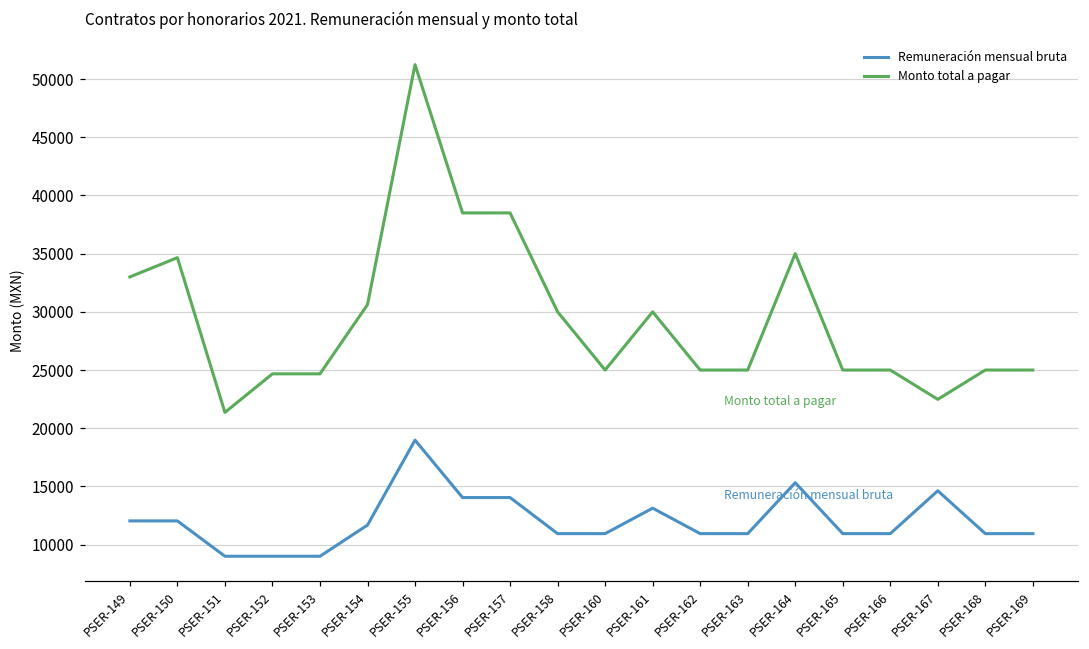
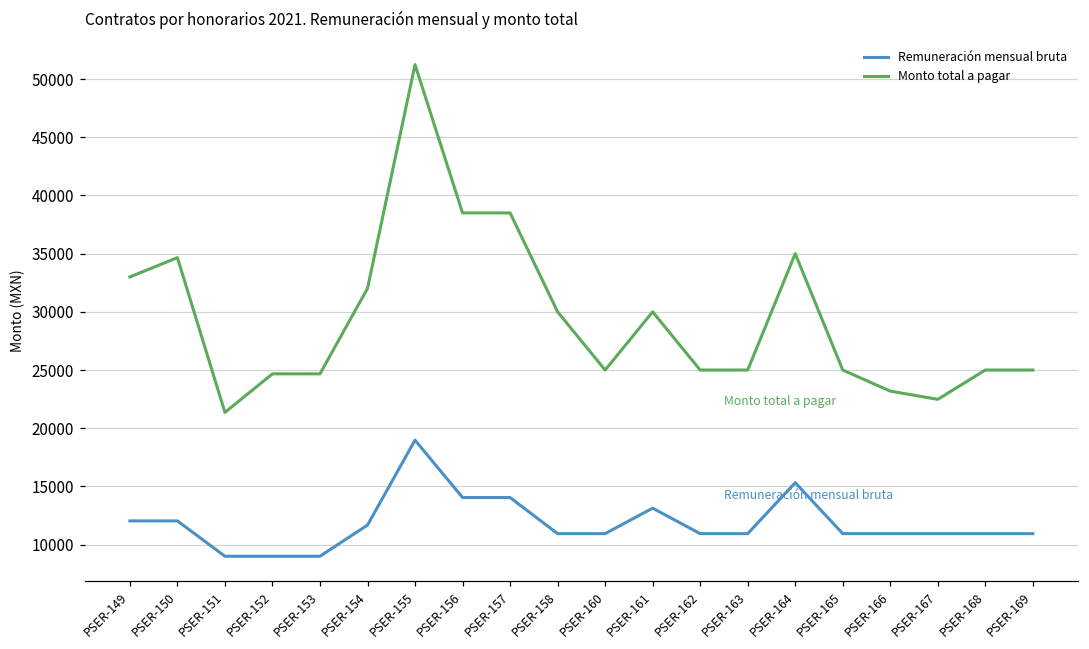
  {
    "Remuneración mensual bruta": {
      "PSER-149": 12000,
      "PSER-150": 12000,
      "PSER-151": 9000,
      "PSER-152": 9000,
      "PSER-153": 9000,
      "PSER-154": 11700,
      "PSER-155": 19000,
      "PSER-156": 14000,
      "PSER-157": 14000,
      "PSER-158": 10900,
      "PSER-160": 10900,
      "PSER-161": 13100,
      "PSER-162": 10900,
      "PSER-163": 10900,
      "PSER-164": 15300,
      "PSER-165": 10900,
      "PSER-166": 10900,
-     "PSER-167": 14600,
+     "PSER-167": 10900,
      "PSER-168": 10900,
      "PSER-169": 10900
    },
    "Monto total a pagar": {
      "PSER-149": 33000,
      "PSER-150": 34700,
      "PSER-151": 21400,
      "PSER-152": 24700,
      "PSER-153": 24700,
-     "PSER-154": 30600,
+     "PSER-154": 32000,
      "PSER-155": 51200,
      "PSER-156": 38500,
      "PSER-157": 38500,
      "PSER-158": 30000,
      "PSER-160": 25000,
      "PSER-161": 30000,
      "PSER-162": 25000,
      "PSER-163": 25000,
      "PSER-164": 35000,
      "PSER-165": 25000,
-     "PSER-166": 25000,
+     "PSER-166": 23200,
      "PSER-167": 22500,
      "PSER-168": 25000,
      "PSER-169": 25000
    }
  }
